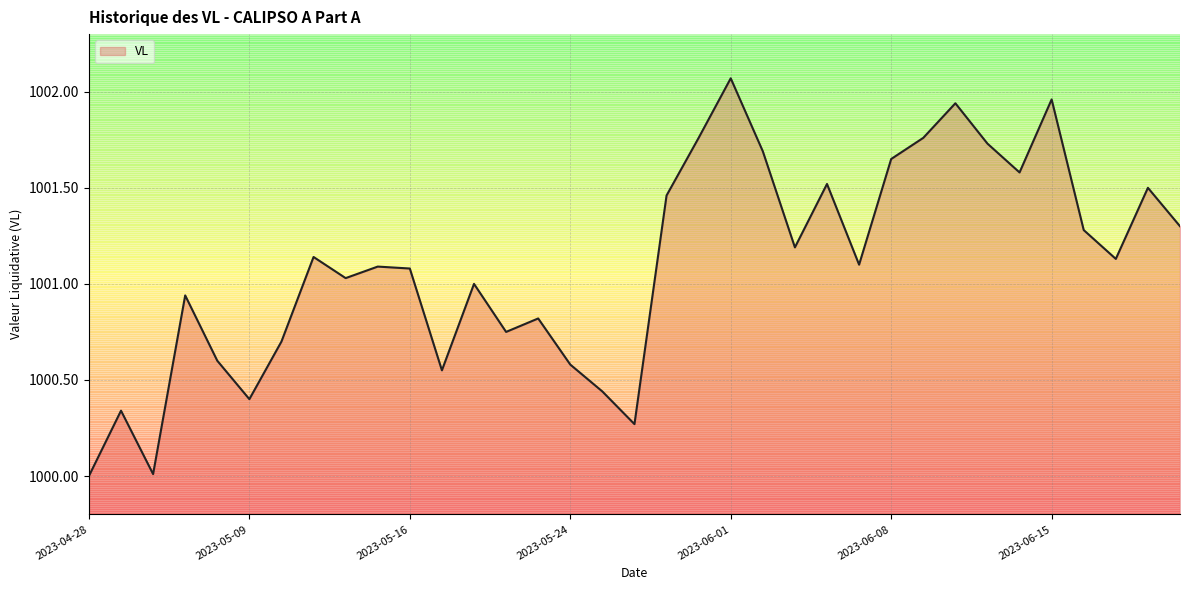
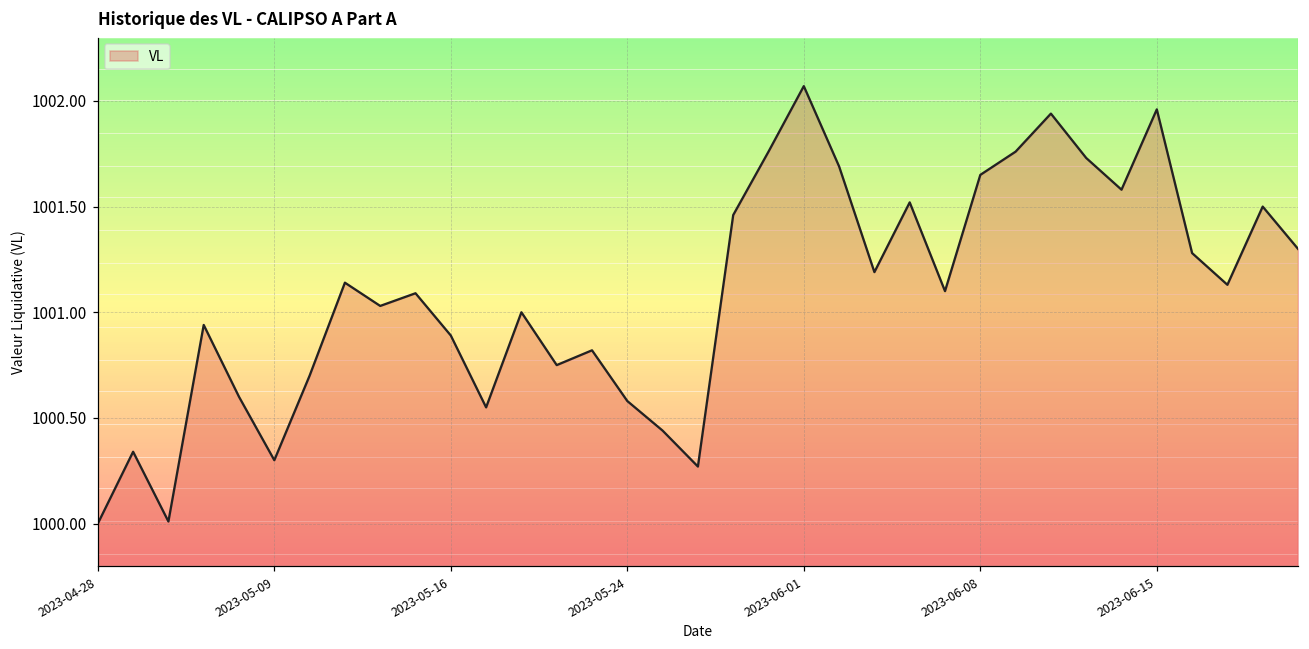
  {
    "2023-04-28": 1000.00,
-   "2023-05-09": 1000.4,
-   "2023-05-16": 1001.08,
+   "2023-05-09": 1000.3,
+   "2023-05-16": 1000.89,
    "2023-05-24": 1000.58,
    "2023-06-01": 1002.07,
    "2023-06-08": 1001.65,
    "2023-06-15": 1001.96
  }
